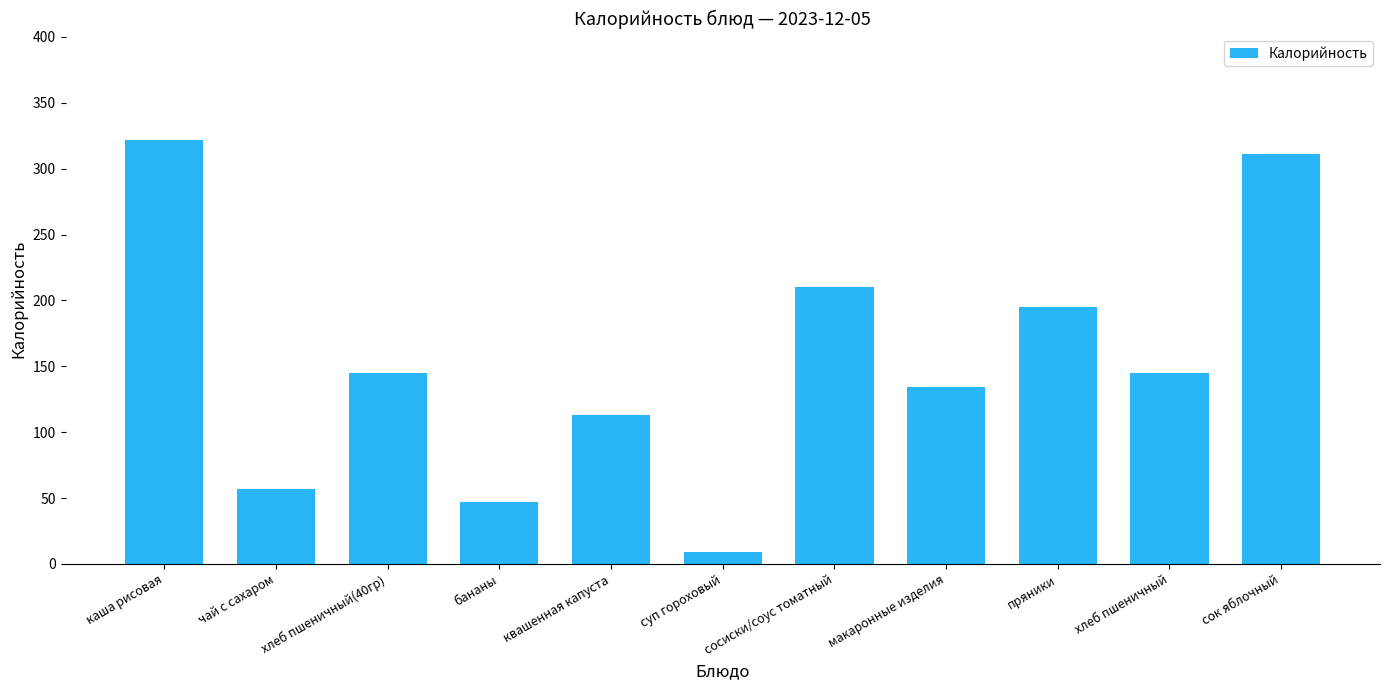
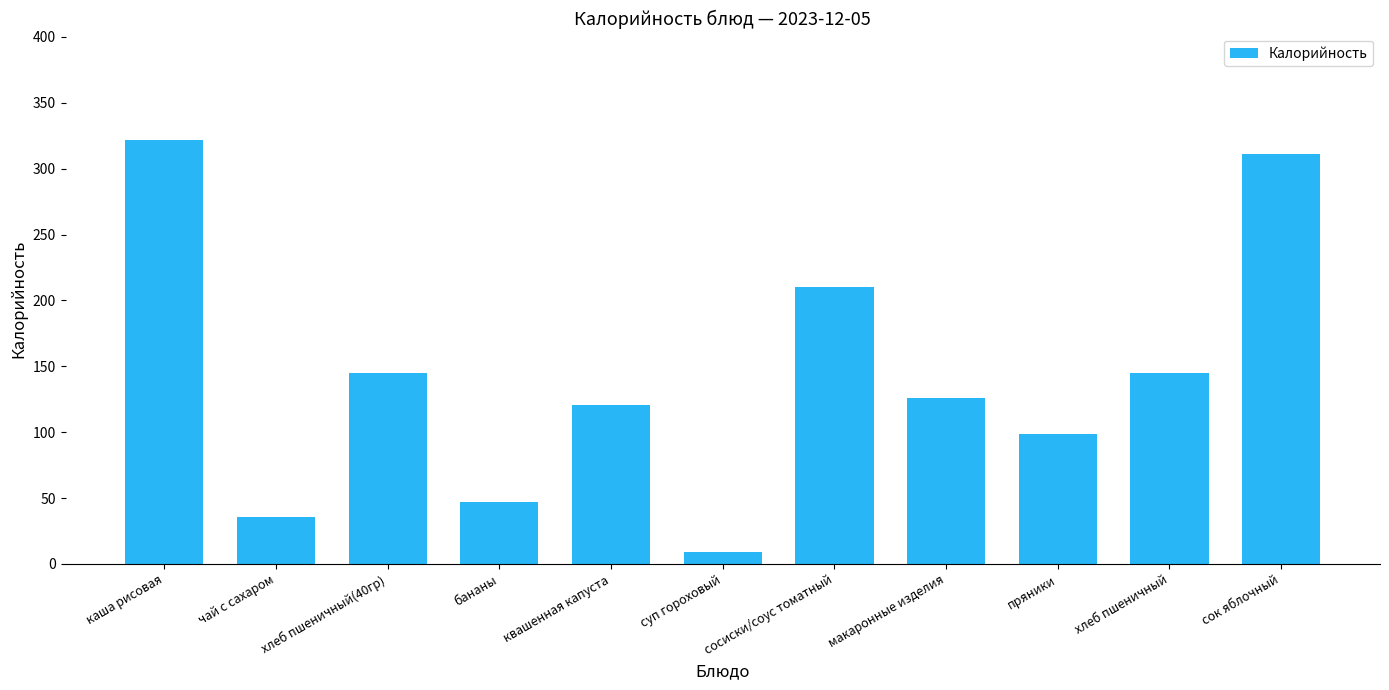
  {
    "каша рисовая": 322,
-   "чай с сахаром": 57,
+   "чай с сахаром": 36,
    "хлеб пшеничный(40гр)": 145,
    "бананы": 47,
-   "квашенная капуста": 113,
+   "квашенная капуста": 121,
    "суп гороховый": 9,
    "сосиски/соус томатный": 210,
-   "макаронные изделия": 134,
-   "пряники": 195,
+   "макаронные изделия": 126,
+   "пряники": 99,
    "хлеб пшеничный": 145,
    "сок яблочный": 311
  }
